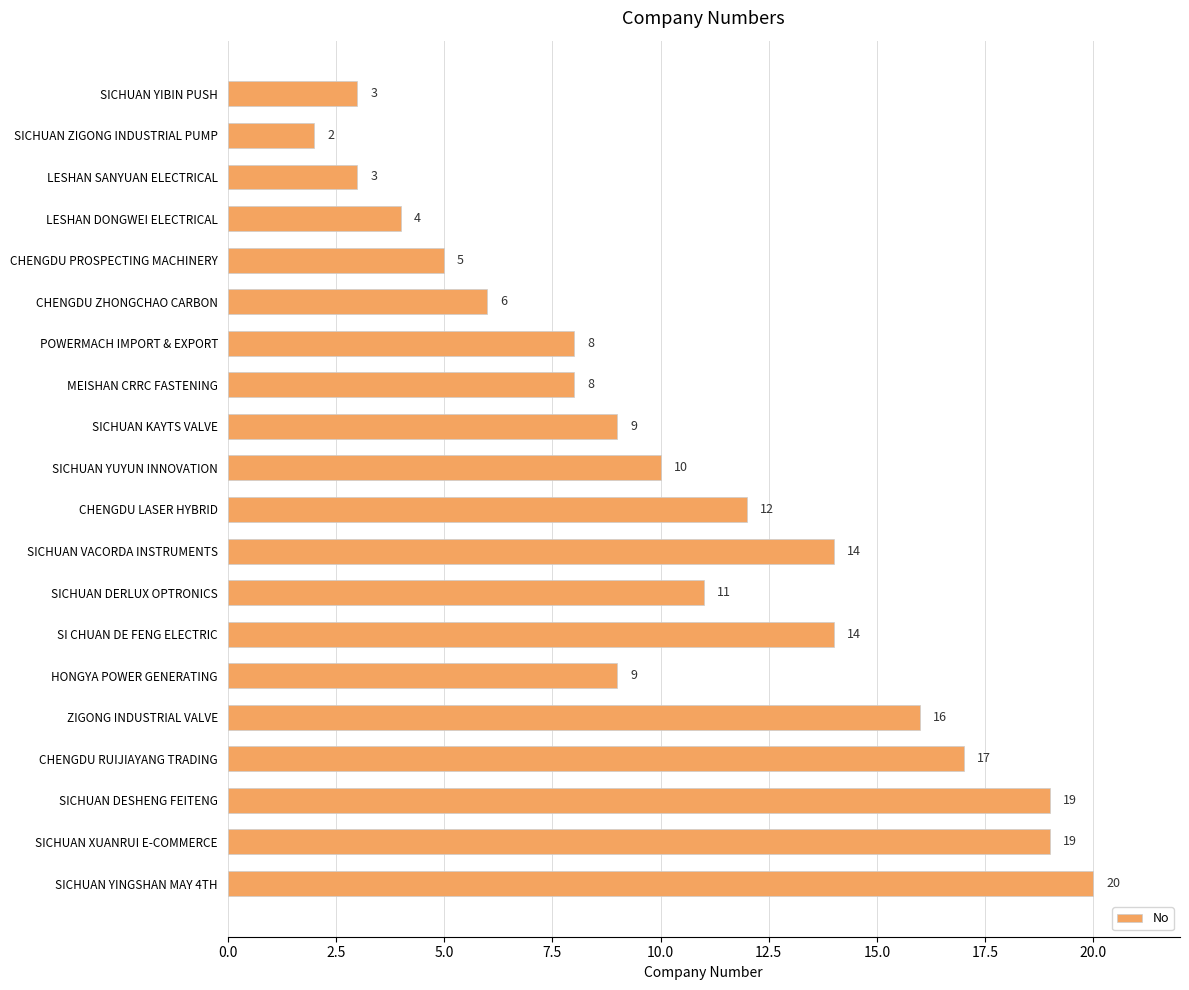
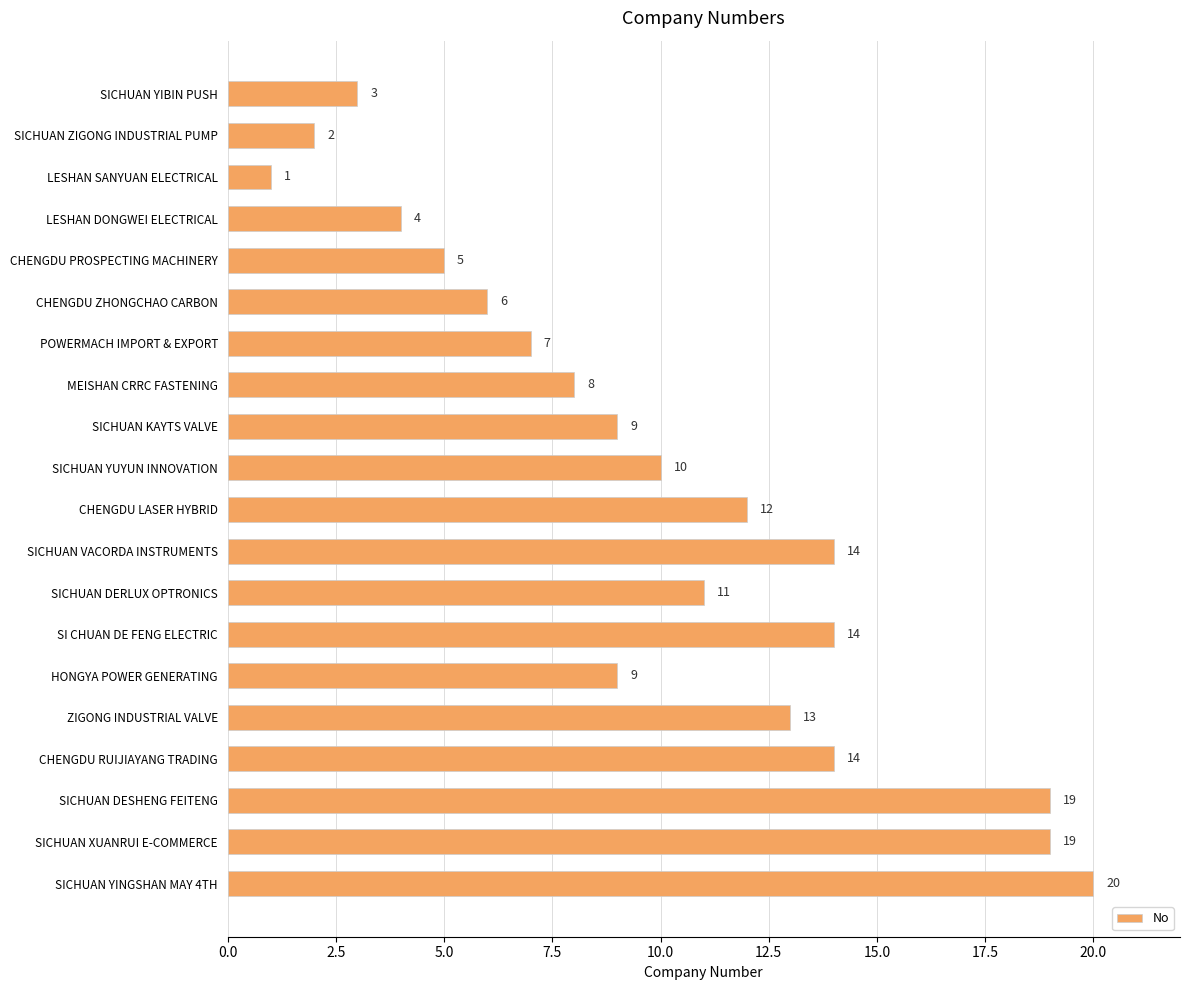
  {
    "SICHUAN YIBIN PUSH": 3,
    "SICHUAN ZIGONG INDUSTRIAL PUMP": 2,
-   "LESHAN SANYUAN ELECTRICAL": 3,
+   "LESHAN SANYUAN ELECTRICAL": 1,
    "LESHAN DONGWEI ELECTRICAL": 4,
    "CHENGDU PROSPECTING MACHINERY": 5,
    "CHENGDU ZHONGCHAO CARBON": 6,
-   "POWERMACH IMPORT & EXPORT": 8,
+   "POWERMACH IMPORT & EXPORT": 7,
    "MEISHAN CRRC FASTENING": 8,
    "SICHUAN KAYTS VALVE": 9,
    "SICHUAN YUYUN INNOVATION": 10,
    "CHENGDU LASER HYBRID": 12,
    "SICHUAN VACORDA INSTRUMENTS": 14,
    "SICHUAN DERLUX OPTRONICS": 11,
    "SI CHUAN DE FENG ELECTRIC": 14,
    "HONGYA POWER GENERATING": 9,
-   "ZIGONG INDUSTRIAL VALVE": 16,
-   "CHENGDU RUIJIAYANG TRADING": 17,
+   "ZIGONG INDUSTRIAL VALVE": 13,
+   "CHENGDU RUIJIAYANG TRADING": 14,
    "SICHUAN DESHENG FEITENG": 19,
    "SICHUAN XUANRUI E-COMMERCE": 19,
    "SICHUAN YINGSHAN MAY 4TH": 20
  }
